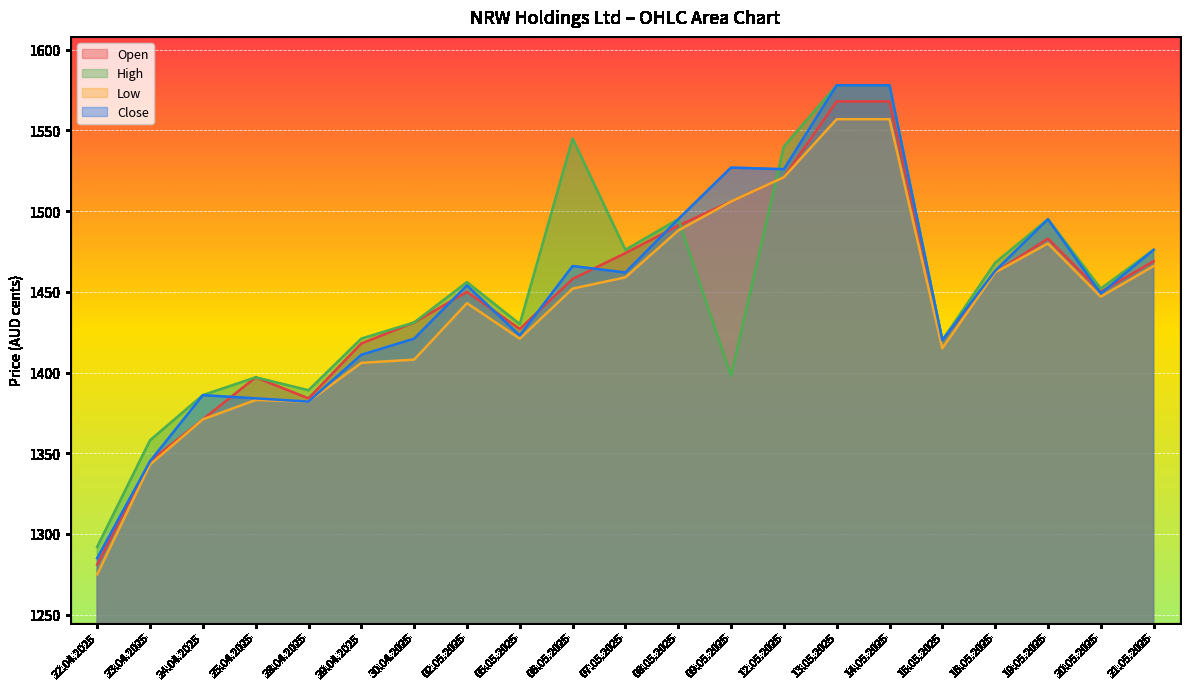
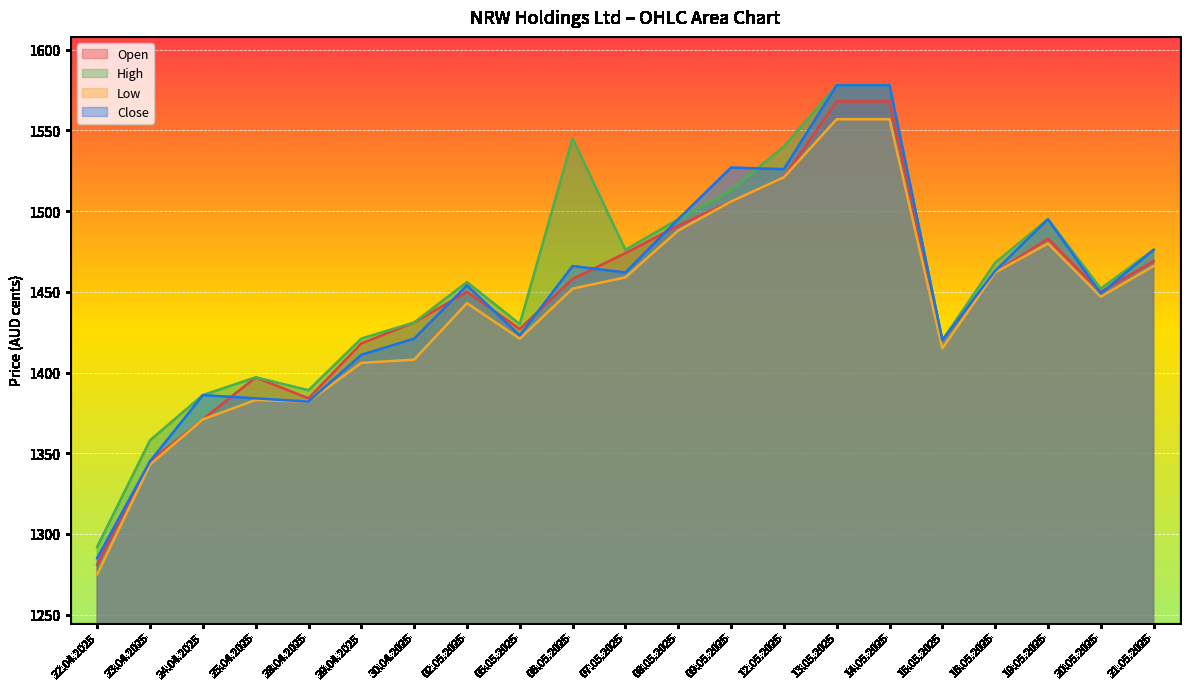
  {
    "High": {
      "22.04.2025": 1292,
      "23.04.2025": 1358,
      "28.04.2025": 1389,
      "29.04.2025": 1421,
      "02.05.2025": 1456,
      "05.05.2025": 1430,
      "06.05.2025": 1545,
      "07.05.2025": 1476,
-     "09.05.2025": 1398,
+     "09.05.2025": 1513,
      "12.05.2025": 1540,
      "16.05.2025": 1468,
      "20.05.2025": 1452
    },
    "Close": {
      "22.04.2025": 1285,
      "29.04.2025": 1411,
      "30.04.2025": 1421,
      "02.05.2025": 1454,
      "05.05.2025": 1423,
      "06.05.2025": 1466,
      "07.05.2025": 1462,
      "09.05.2025": 1527,
      "12.05.2025": 1526
    }
  }
